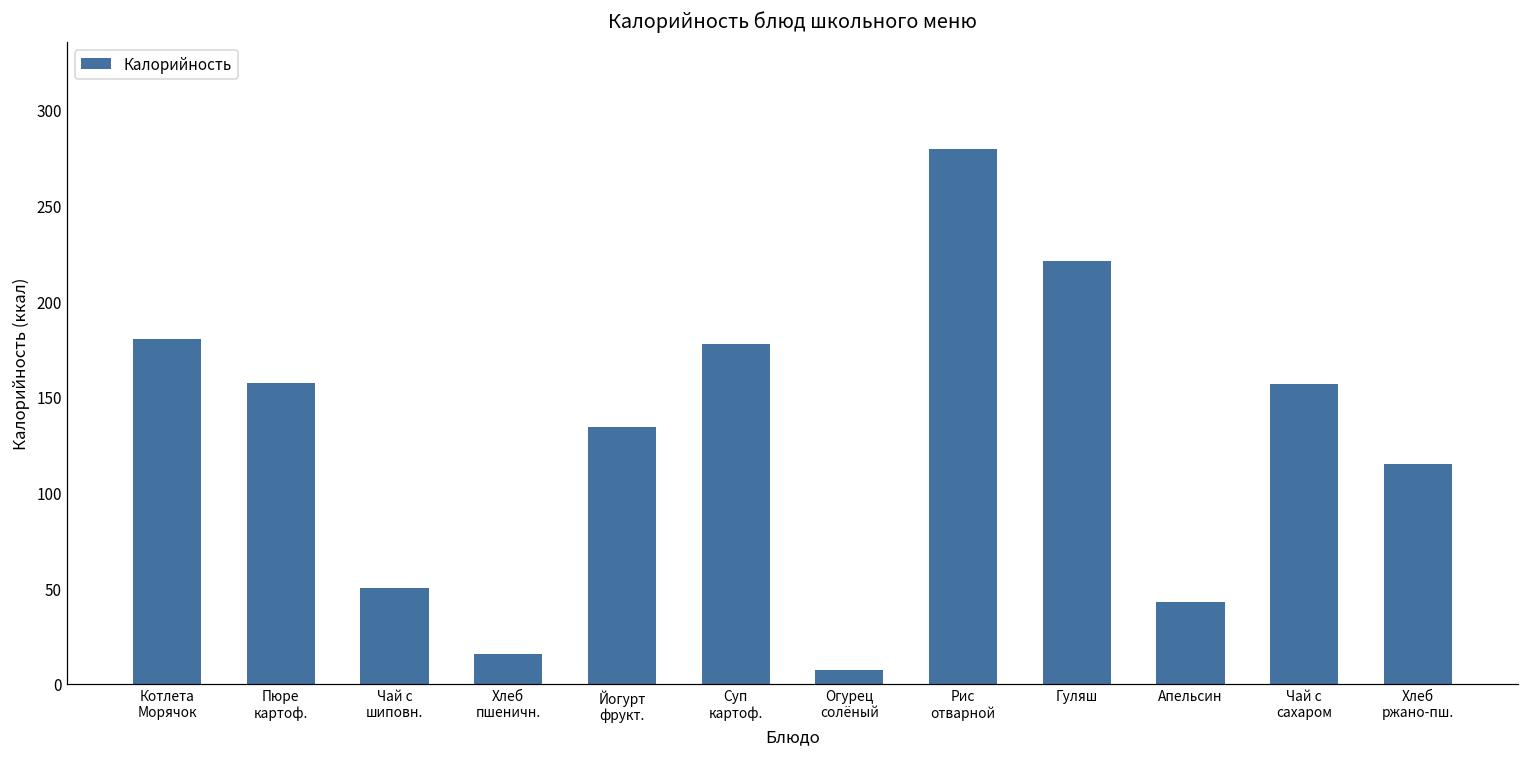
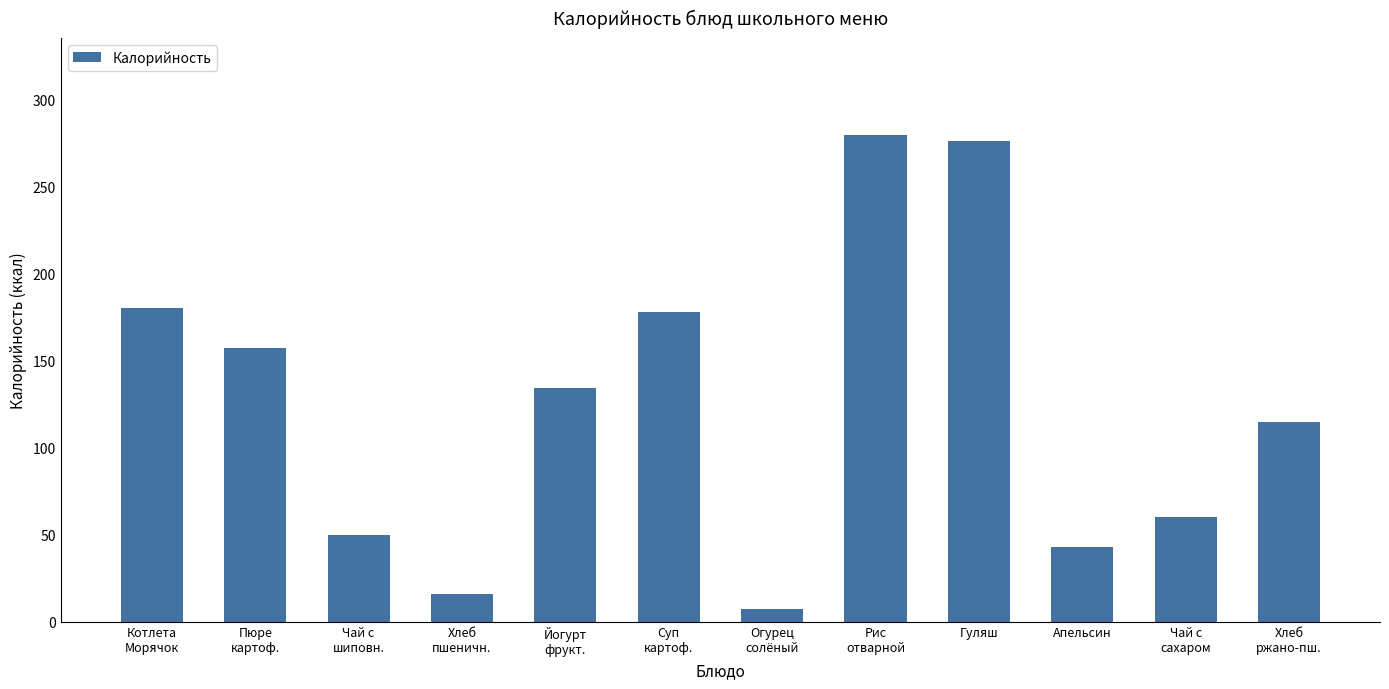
  {
    "Котлета Морячок": 180,
    "Пюре картоф.": 157,
    "Чай с шиповн.": 50,
    "Хлеб пшеничн.": 16,
    "Йогурт фрукт.": 135,
    "Суп картоф.": 178,
    "Огурец солёный": 7,
    "Рис отварной": 280,
-   "Гуляш": 221,
+   "Гуляш": 276,
    "Апельсин": 43,
-   "Чай с сахаром": 157,
+   "Чай с сахаром": 60,
    "Хлеб ржано-пш.": 115
  }
